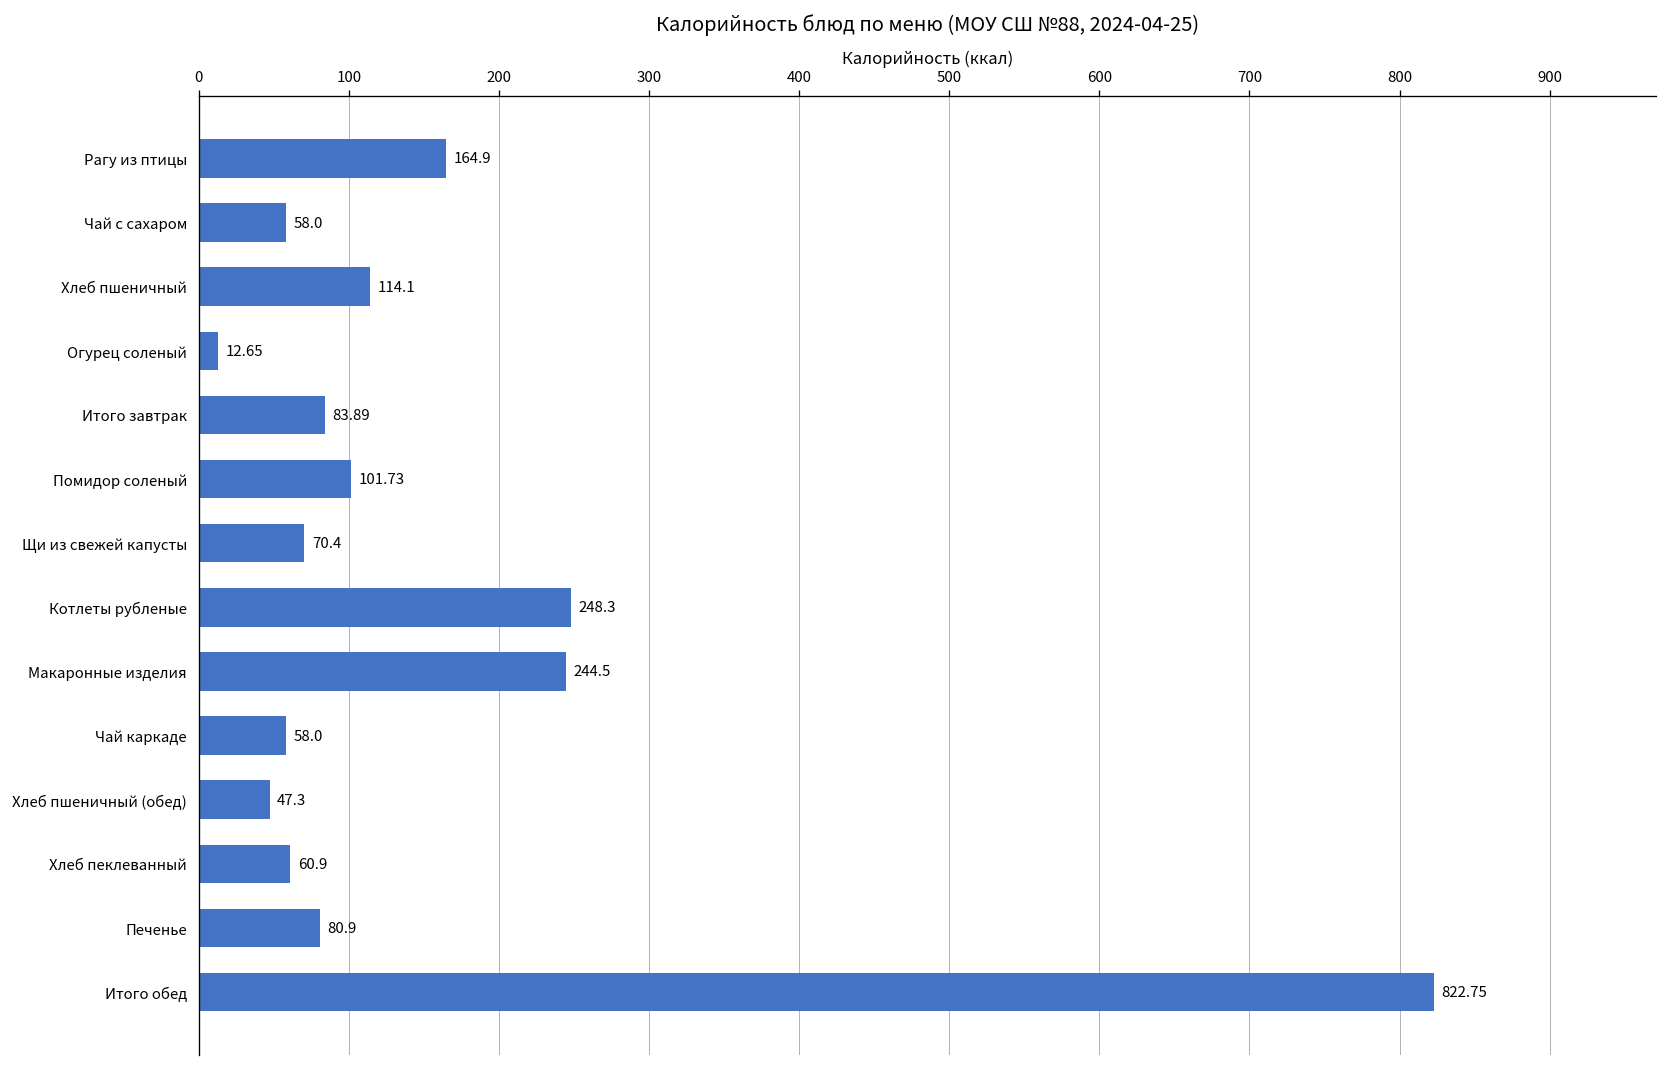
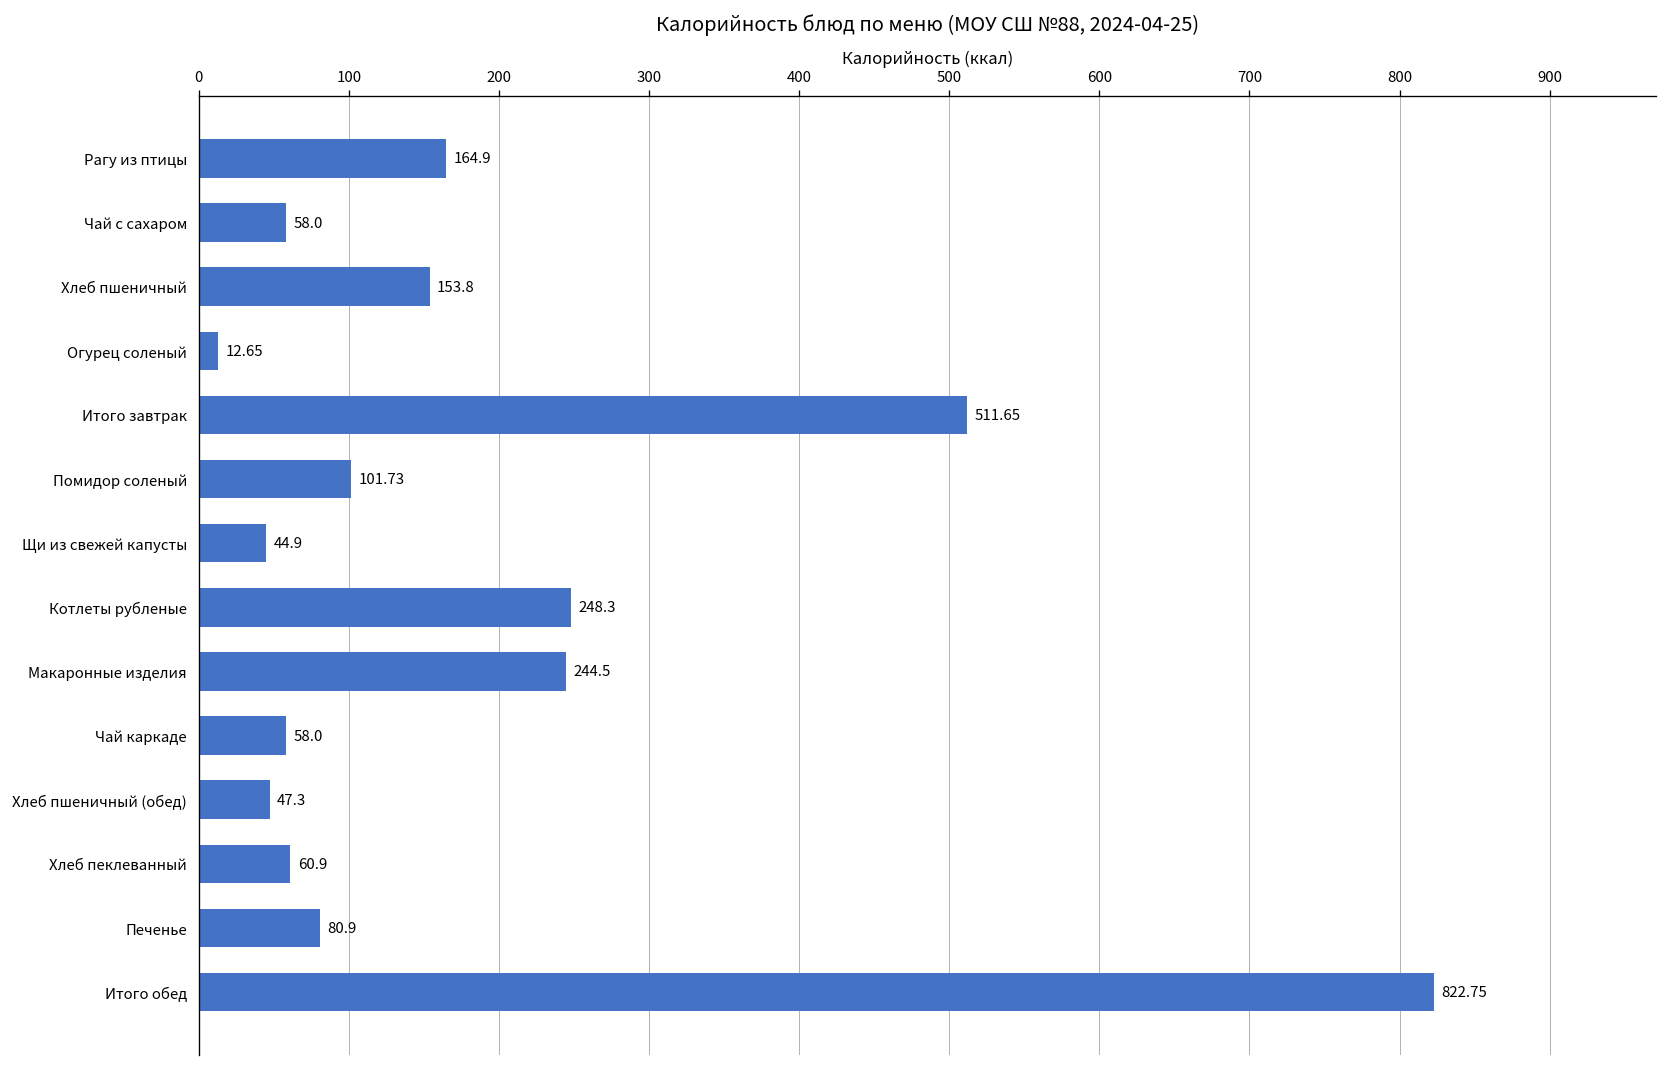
  {
    "Рагу из птицы": 164.9,
    "Чай с сахаром": 58.0,
-   "Хлеб пшеничный": 114.1,
+   "Хлеб пшеничный": 153.8,
    "Огурец соленый": 12.65,
-   "Итого завтрак": 83.89,
+   "Итого завтрак": 511.65,
    "Помидор соленый": 101.73,
-   "Щи из свежей капусты": 70.4,
+   "Щи из свежей капусты": 44.9,
    "Котлеты рубленые": 248.3,
    "Макаронные изделия": 244.5,
    "Чай каркаде": 58.0,
    "Хлеб пшеничный (обед)": 47.3,
    "Хлеб пеклеванный": 60.9,
    "Печенье": 80.9,
    "Итого обед": 822.75
  }
